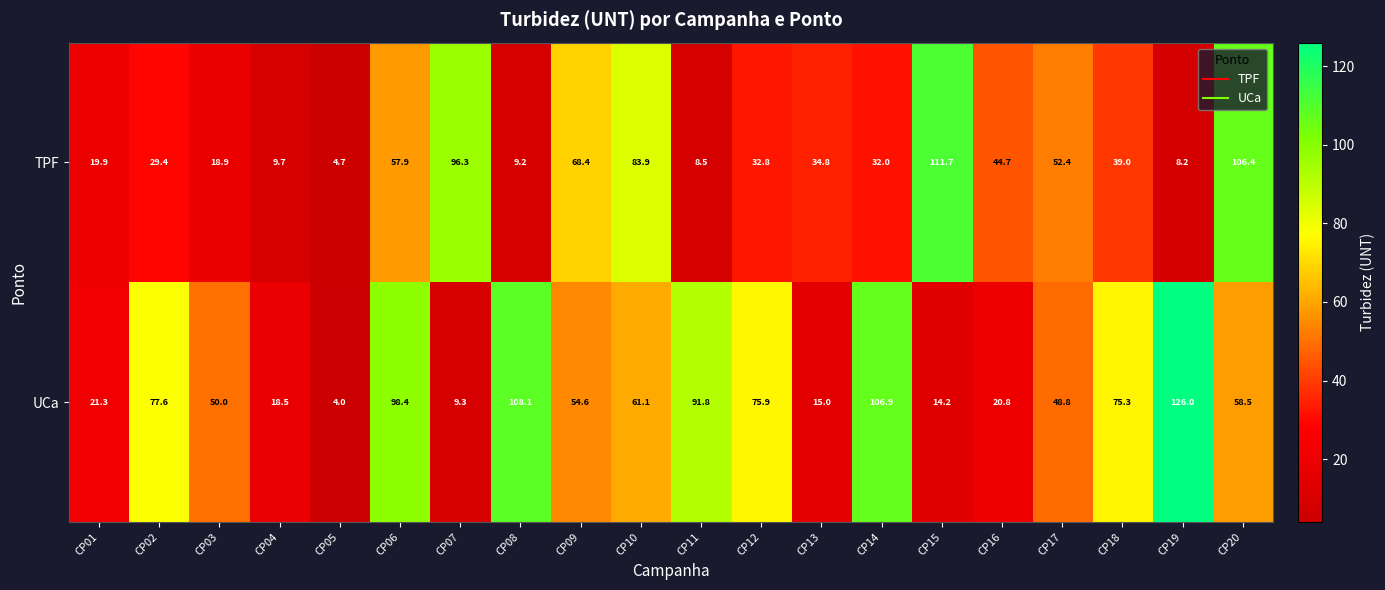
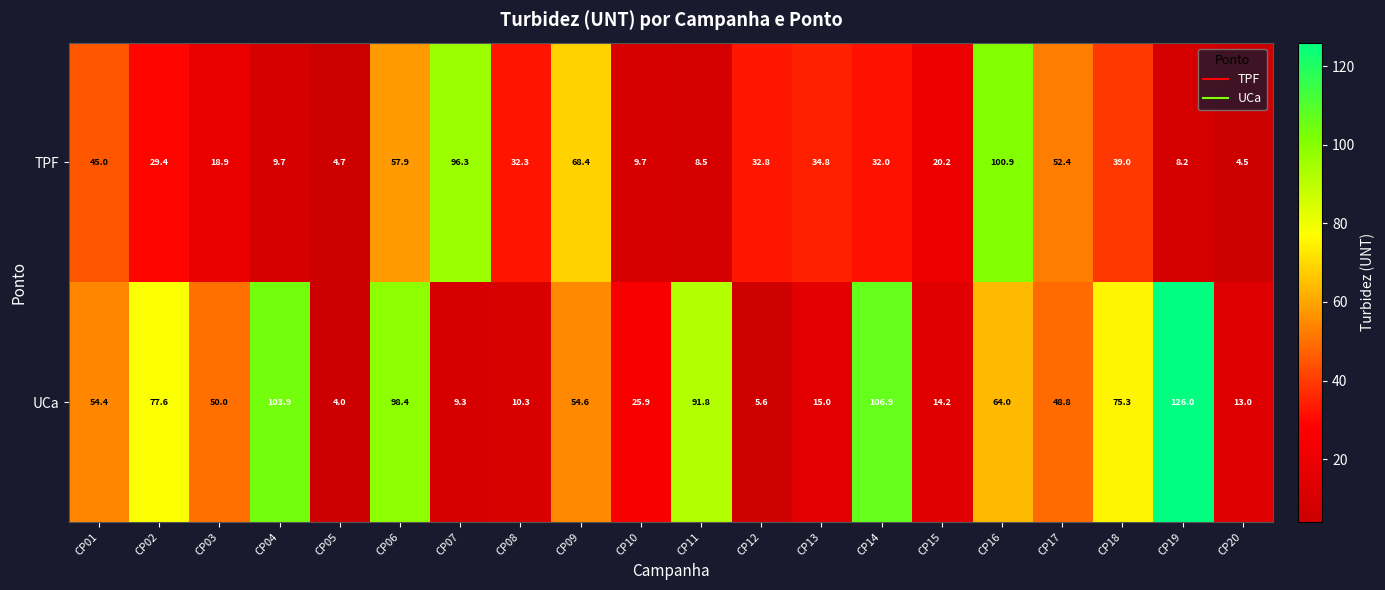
  {
    "TPF": {
-     "CP01": 19.9,
+     "CP01": 45.0,
      "CP02": 29.4,
      "CP03": 18.9,
      "CP04": 9.7,
      "CP05": 4.7,
      "CP06": 57.9,
      "CP07": 96.3,
-     "CP08": 9.2,
+     "CP08": 32.3,
      "CP09": 68.4,
-     "CP10": 83.9,
+     "CP10": 9.7,
      "CP11": 8.5,
      "CP12": 32.8,
      "CP13": 34.8,
      "CP14": 32.0,
-     "CP15": 111.7,
-     "CP16": 44.7,
+     "CP15": 20.2,
+     "CP16": 100.9,
      "CP17": 52.4,
      "CP18": 39.0,
      "CP19": 8.2,
-     "CP20": 106.4
+     "CP20": 4.5
    },
    "UCa": {
-     "CP01": 21.3,
+     "CP01": 54.4,
      "CP02": 77.6,
      "CP03": 50.0,
-     "CP04": 18.5,
+     "CP04": 103.9,
      "CP05": 4.0,
      "CP06": 98.4,
      "CP07": 9.3,
-     "CP08": 108.1,
+     "CP08": 10.3,
      "CP09": 54.6,
-     "CP10": 61.1,
+     "CP10": 25.9,
      "CP11": 91.8,
-     "CP12": 75.9,
+     "CP12": 5.6,
      "CP13": 15.0,
      "CP14": 106.9,
      "CP15": 14.2,
-     "CP16": 20.8,
+     "CP16": 64.0,
      "CP17": 48.8,
      "CP18": 75.3,
      "CP19": 126.0,
-     "CP20": 58.5
+     "CP20": 13.0
    }
  }
